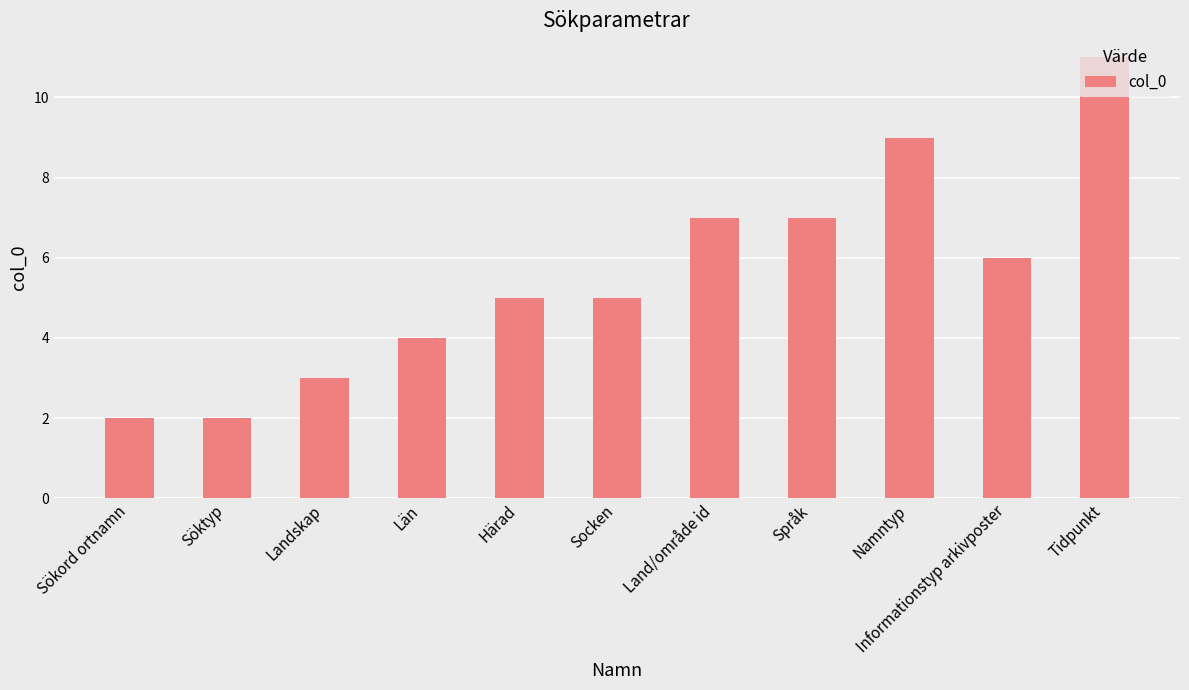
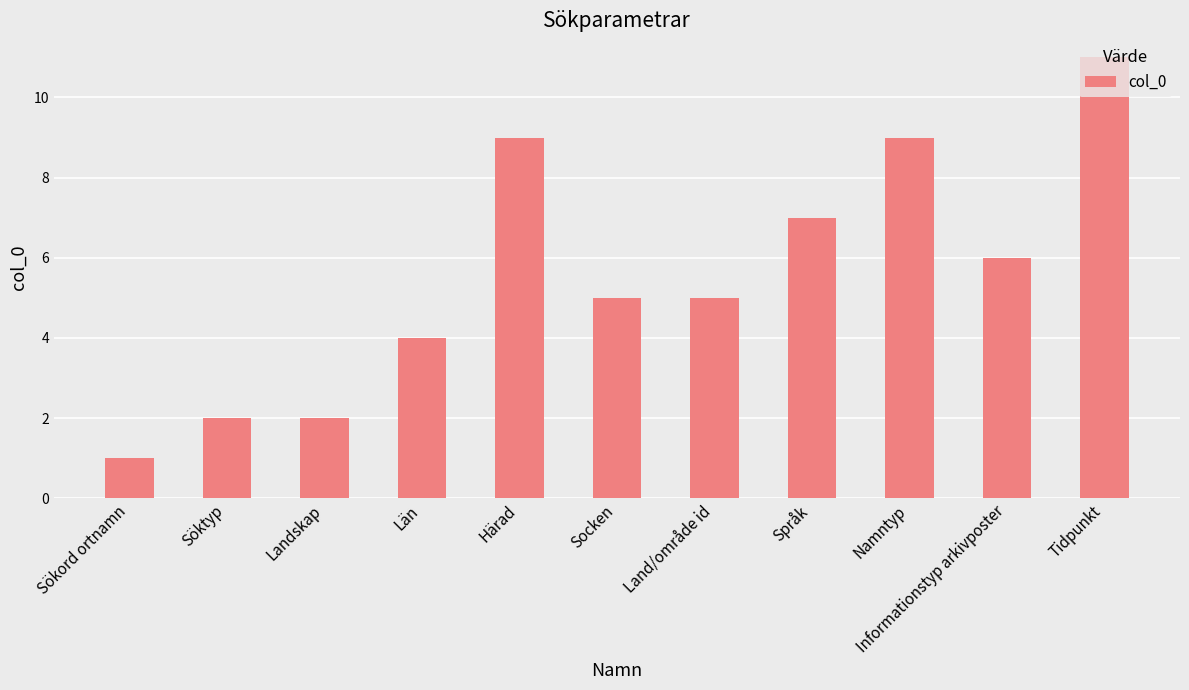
  {
-   "Sökord ortnamn": 2,
+   "Sökord ortnamn": 1,
    "Söktyp": 2,
-   "Landskap": 3,
+   "Landskap": 2,
    "Län": 4,
-   "Härad": 5,
+   "Härad": 9,
    "Socken": 5,
-   "Land/område id": 7,
+   "Land/område id": 5,
    "Språk": 7,
    "Namntyp": 9,
    "Informationstyp arkivposter": 6
  }
